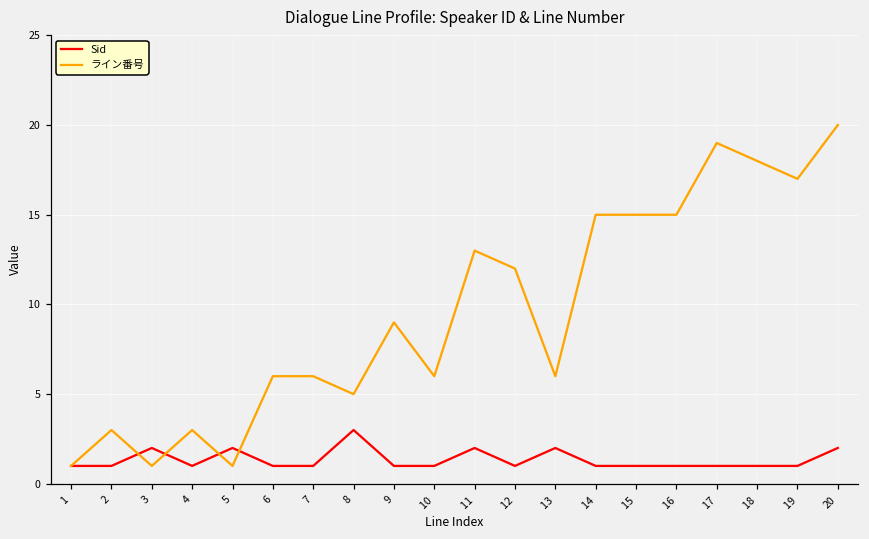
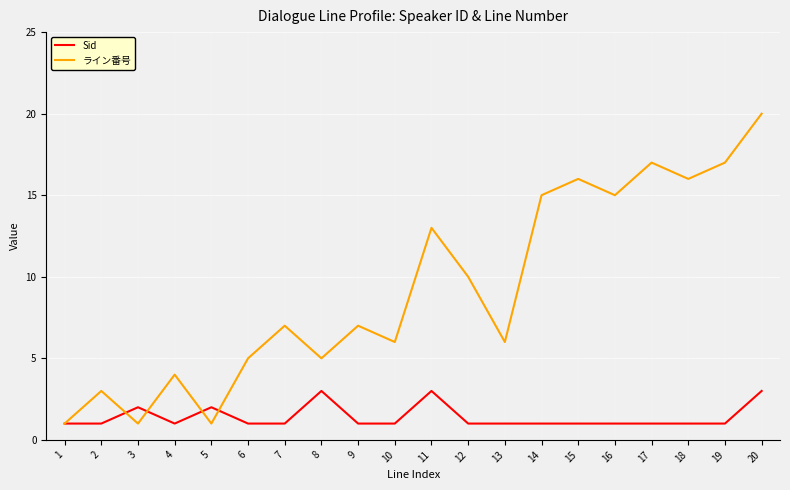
  {
    "Sid": {
      "2": 1,
      "3": 2,
      "4": 1,
      "5": 2,
      "6": 1,
      "7": 1,
      "8": 3,
      "9": 1,
      "10": 1,
-     "11": 2,
+     "11": 3,
      "12": 1,
-     "13": 2,
+     "13": 1,
      "14": 1,
      "15": 1,
      "16": 1,
      "17": 1,
      "18": 1,
      "19": 1,
-     "20": 2
+     "20": 3
    },
    "ライン番号": {
      "2": 3,
      "3": 1,
-     "4": 3,
+     "4": 4,
      "5": 1,
-     "6": 6,
-     "7": 6,
+     "6": 5,
+     "7": 7,
      "8": 5,
-     "9": 9,
+     "9": 7,
      "10": 6,
      "11": 13,
-     "12": 12,
+     "12": 10,
      "13": 6,
      "14": 15,
-     "15": 15,
+     "15": 16,
      "16": 15,
-     "17": 19,
-     "18": 18,
+     "17": 17,
+     "18": 16,
      "19": 17,
      "20": 20
    }
  }
